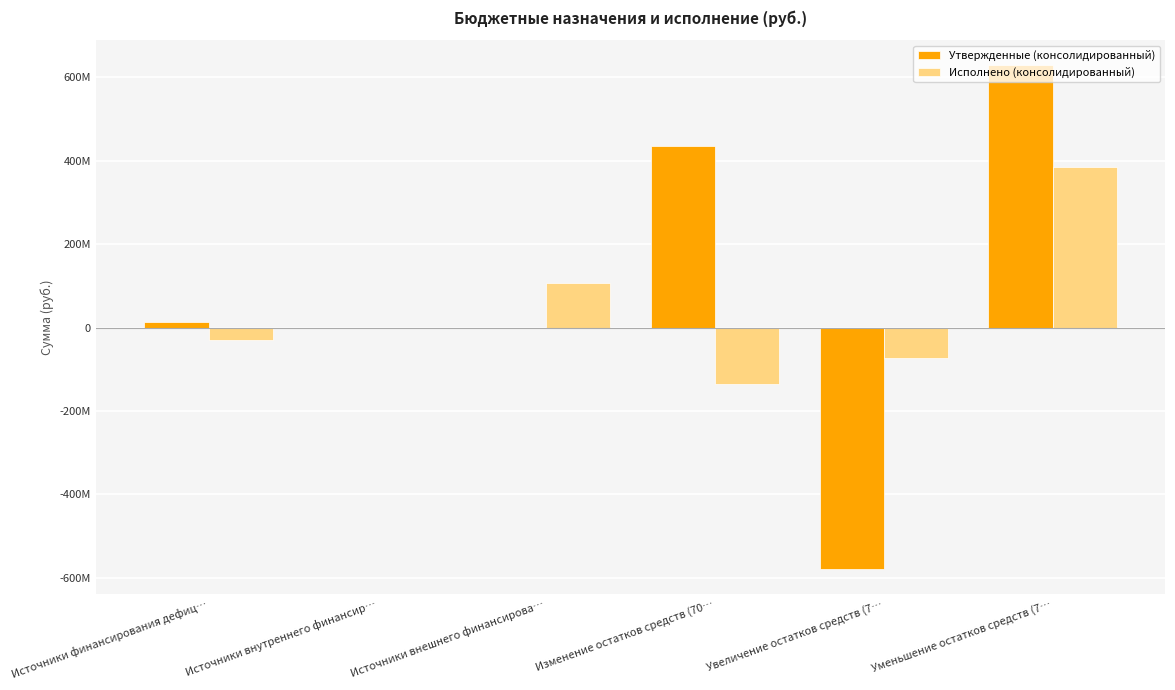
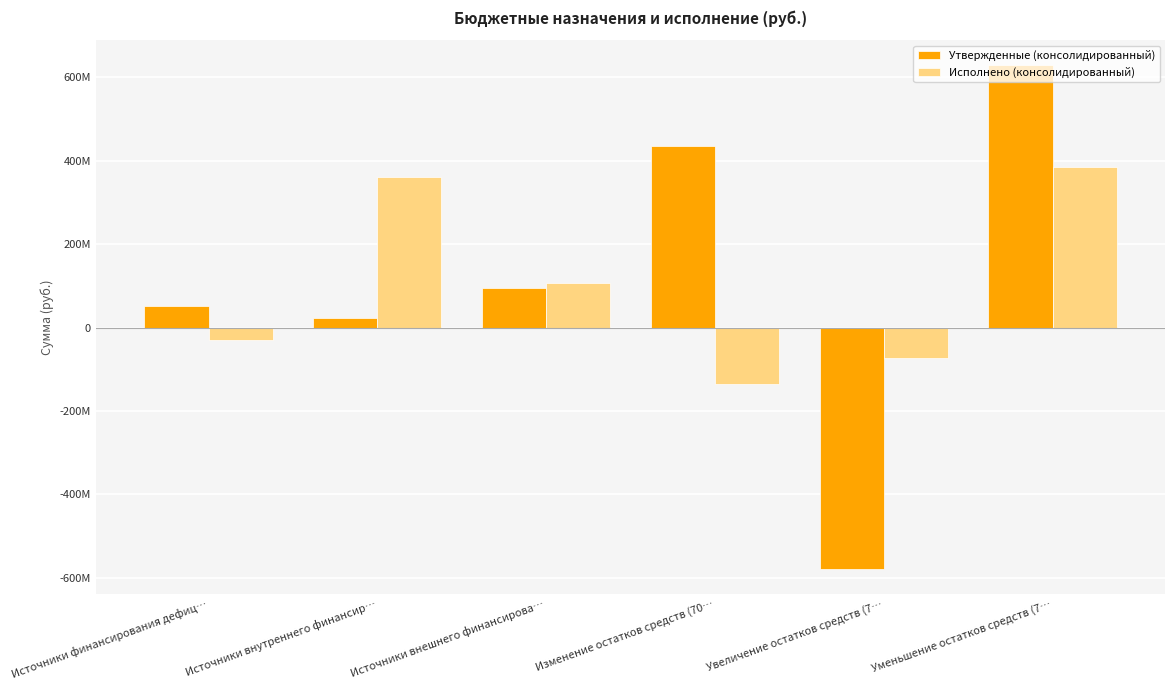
  {
    "Утвержденные (консолидированный)": {
-     "Источники финансирования дефиц…": 10000000,
-     "Источники внутреннего финансир…": 0,
-     "Источники внешнего финансирова…": 0,
+     "Источники финансирования дефиц…": 50000000,
+     "Источники внутреннего финансир…": 20000000,
+     "Источники внешнего финансирова…": 100000000,
      "Изменение остатков средств (70…": 430000000,
      "Увеличение остатков средств (7…": -580000000
    },
    "Исполнено (консолидированный)": {
      "Источники финансирования дефиц…": -30000000,
-     "Источники внутреннего финансир…": 0,
+     "Источники внутреннего финансир…": 360000000,
      "Источники внешнего финансирова…": 110000000,
      "Изменение остатков средств (70…": -140000000,
      "Увеличение остатков средств (7…": -70000000,
      "Уменьшение остатков средств (7…": 390000000
    }
  }
